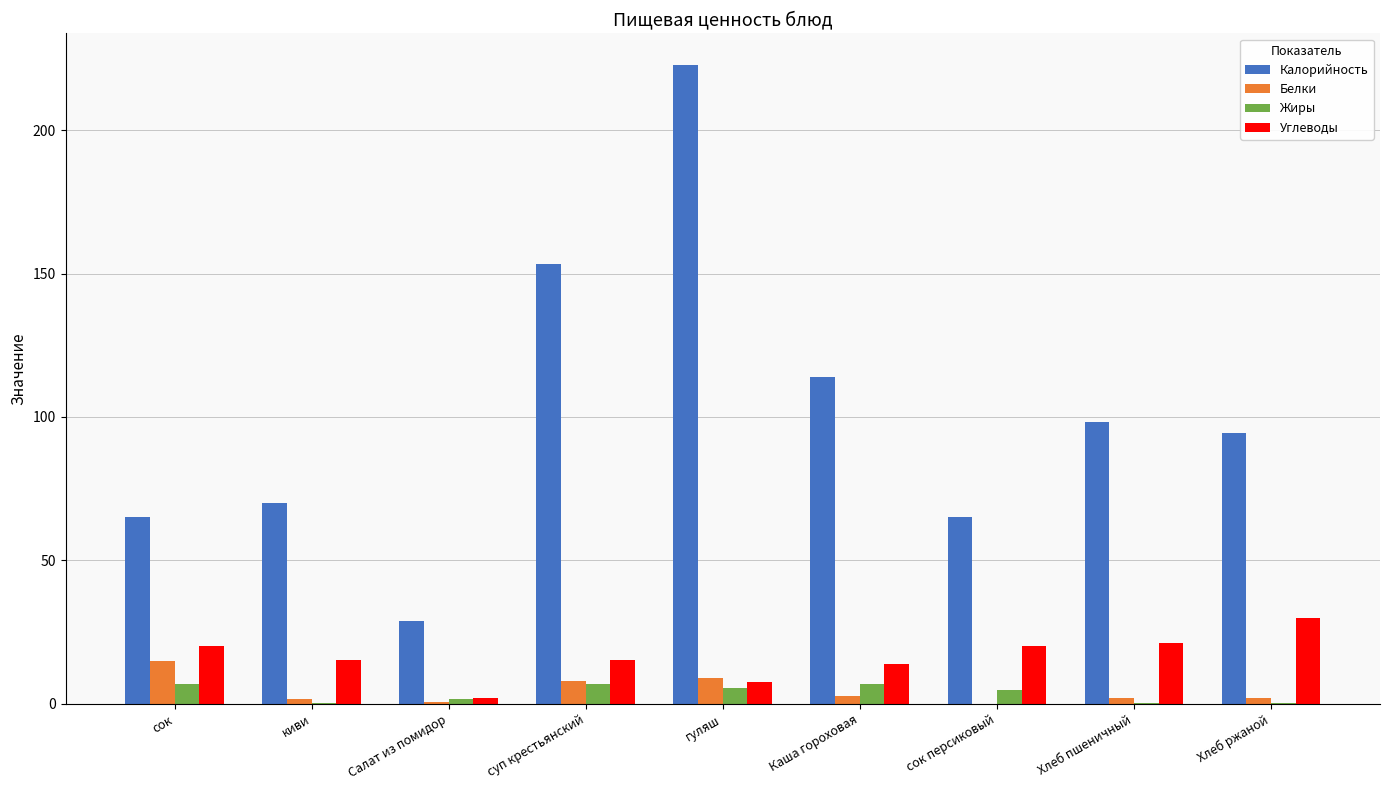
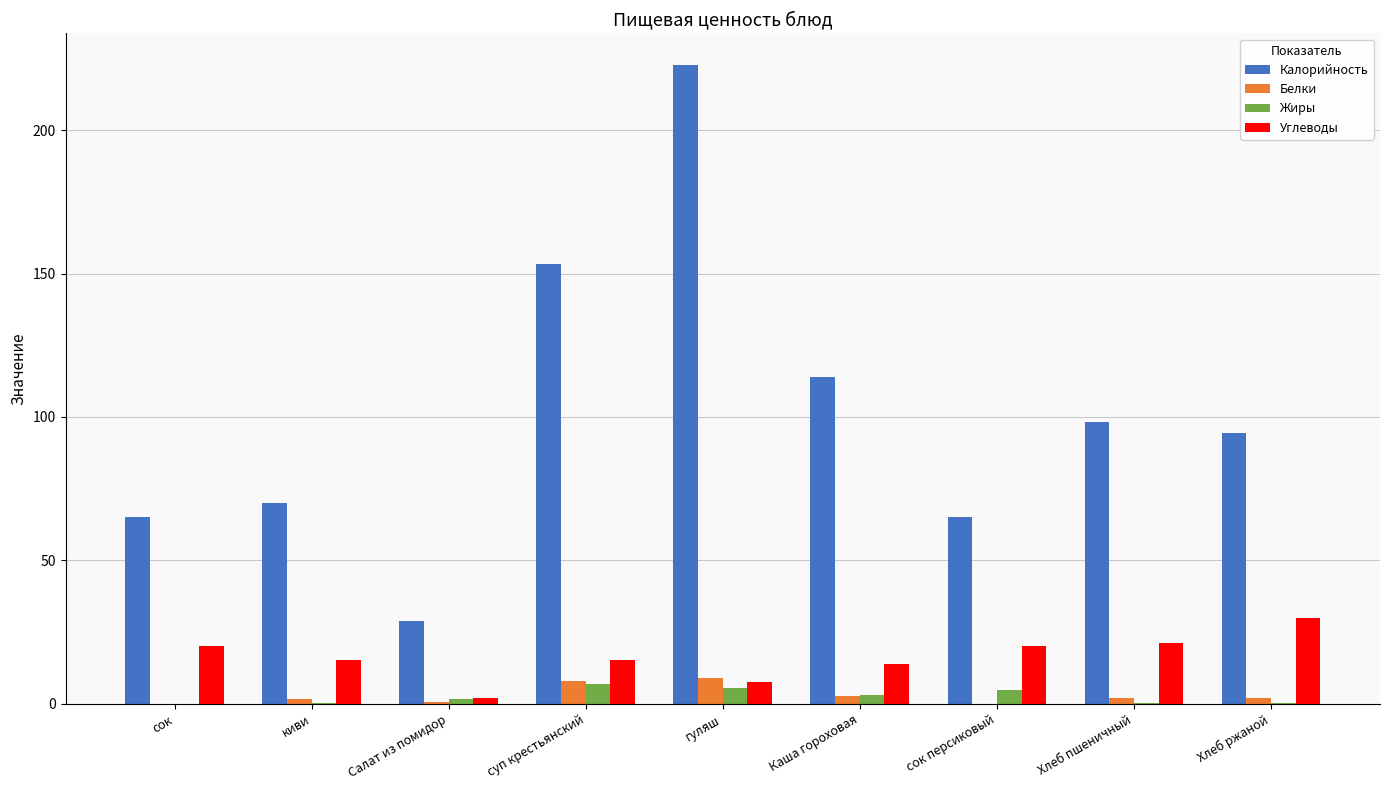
  {
    "Калорийность": {
      "сок": 65,
      "киви": 70,
      "Салат из помидор": 29,
      "суп крестьянский": 153,
      "гуляш": 223,
      "Каша гороховая": 114,
      "сок персиковый": 65,
      "Хлеб пшеничный": 98,
      "Хлеб ржаной": 95
    },
    "Белки": {
-     "сок": 15,
+     "сок": 0,
      "киви": 2,
      "суп крестьянский": 8,
      "гуляш": 9,
      "Каша гороховая": 3,
      "сок персиковый": 0,
      "Хлеб пшеничный": 2,
      "Хлеб ржаной": 2
    },
    "Жиры": {
-     "сок": 7,
+     "сок": 0,
      "Салат из помидор": 2,
      "суп крестьянский": 7,
      "гуляш": 5,
-     "Каша гороховая": 7,
+     "Каша гороховая": 3,
      "сок персиковый": 5
    },
    "Углеводы": {
      "сок": 20,
      "киви": 15,
      "Салат из помидор": 2,
      "суп крестьянский": 15,
      "гуляш": 8,
      "Каша гороховая": 14,
      "сок персиковый": 20,
      "Хлеб пшеничный": 21,
      "Хлеб ржаной": 30
    }
  }
